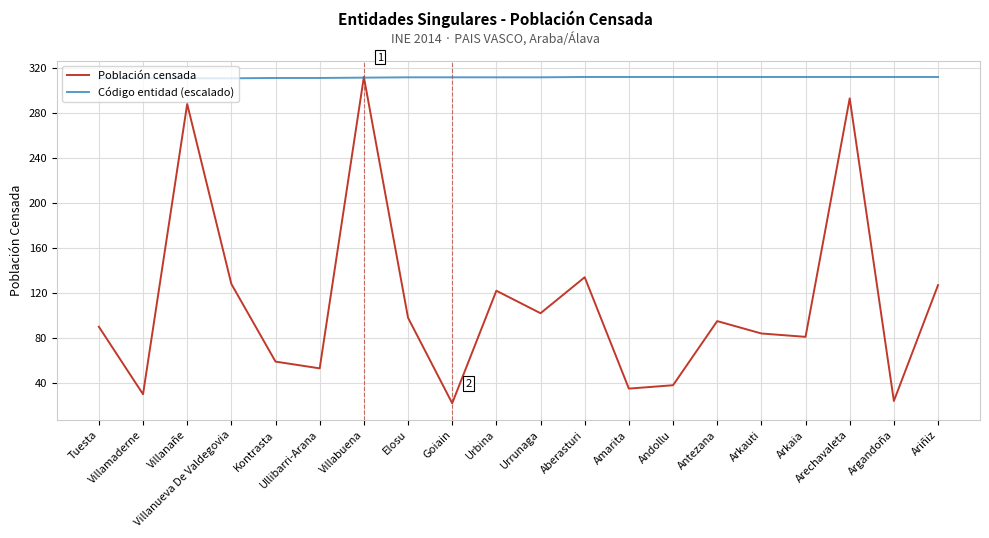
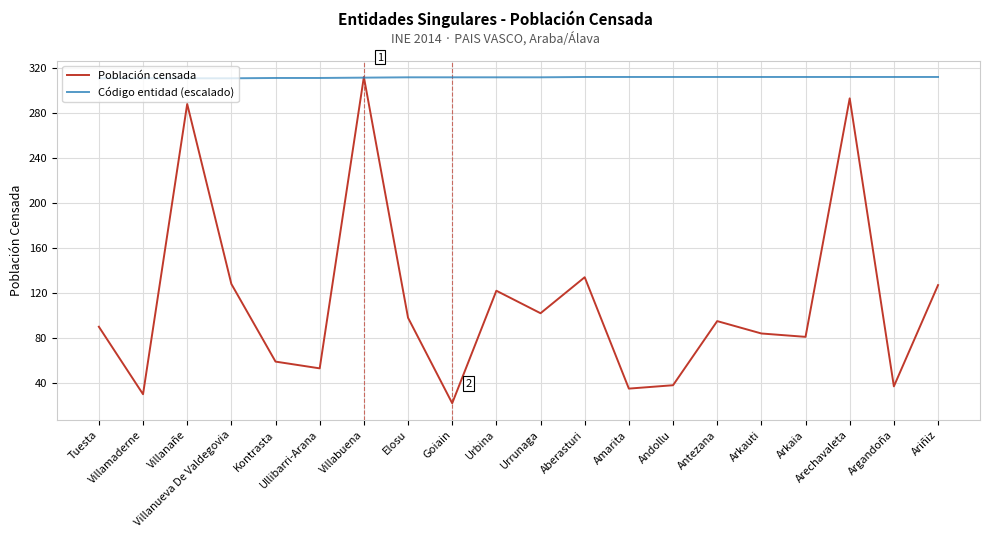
  {
    "Población censada": {
      "Tuesta": 90,
      "Villamaderne": 30,
      "Villanañe": 288,
      "Villanueva De Valdegovia": 128,
      "Kontrasta": 59,
      "Ullibarri-Arana": 53,
      "Elosu": 98,
      "Urbina": 122,
      "Urrunaga": 102,
      "Aberasturi": 134,
      "Amarita": 35,
      "Andollu": 38,
      "Antezana": 95,
      "Arkauti": 84,
      "Arkaia": 81,
      "Arechavaleta": 293,
-     "Argandoña": 24,
+     "Argandoña": 37,
      "Ariñiz": 127
    },
    "Código entidad (escalado)": {
      "Kontrasta": 311,
      "Ullibarri-Arana": 311,
      "Elosu": 312,
      "Goiain": 312,
      "Urbina": 312,
      "Urrunaga": 312,
      "Aberasturi": 312,
      "Amarita": 312,
      "Andollu": 312,
      "Antezana": 312,
      "Arkauti": 312,
      "Arkaia": 312,
      "Arechavaleta": 312,
      "Argandoña": 312,
      "Ariñiz": 312
    }
  }
